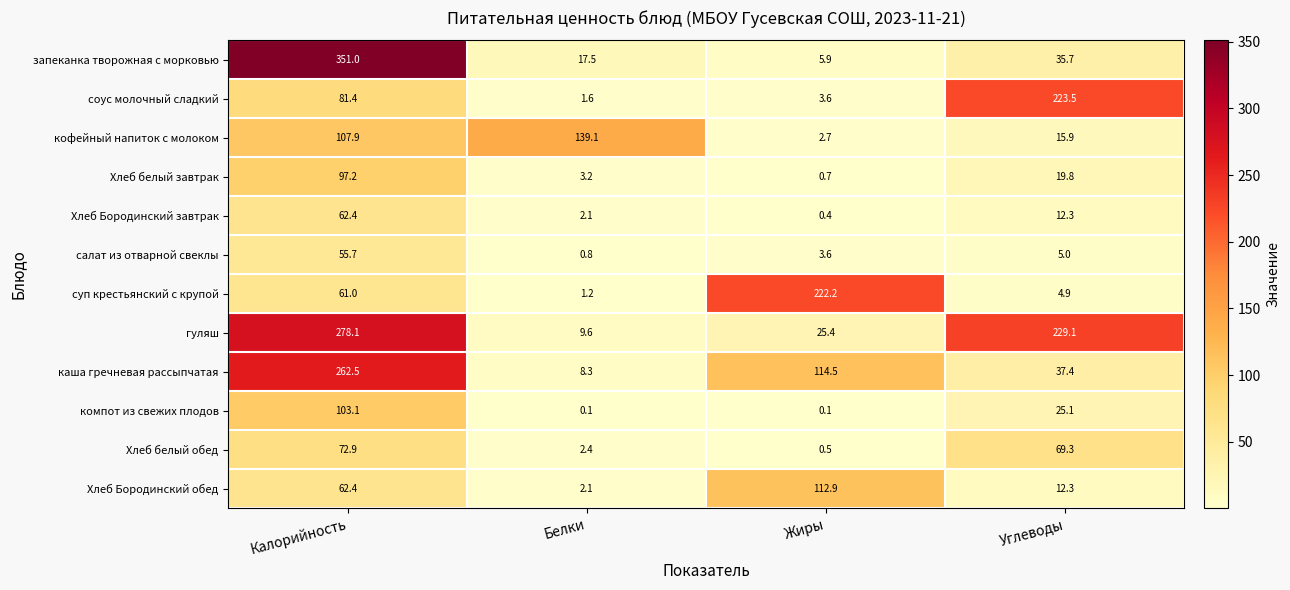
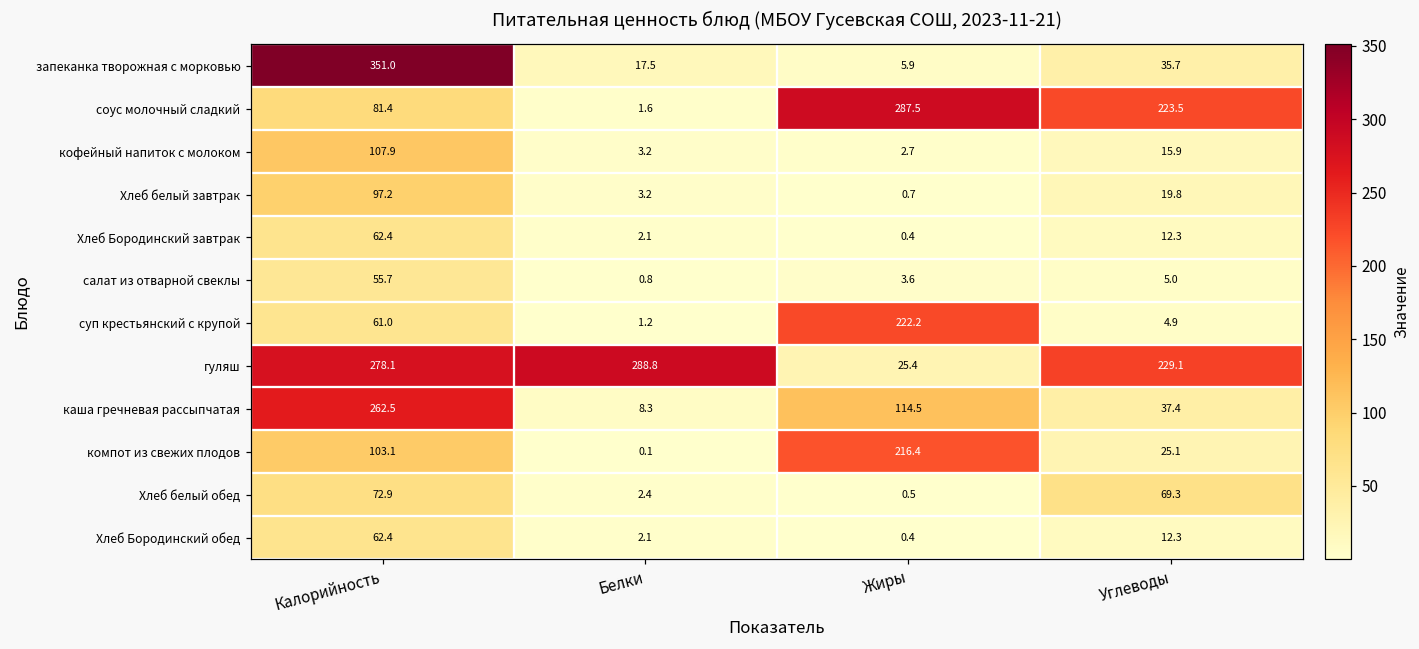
  {
    "запеканка творожная с морковью": {
      "Калорийность": 351.0,
      "Белки": 17.5,
      "Жиры": 5.9,
      "Углеводы": 35.7
    },
    "соус молочный сладкий": {
      "Калорийность": 81.4,
      "Белки": 1.6,
-     "Жиры": 3.6,
+     "Жиры": 287.5,
      "Углеводы": 223.5
    },
    "кофейный напиток с молоком": {
      "Калорийность": 107.9,
-     "Белки": 139.1,
+     "Белки": 3.2,
      "Жиры": 2.7,
      "Углеводы": 15.9
    },
    "Хлеб белый завтрак": {
      "Калорийность": 97.2,
      "Белки": 3.2,
      "Жиры": 0.7,
      "Углеводы": 19.8
    },
    "Хлеб Бородинский завтрак": {
      "Калорийность": 62.4,
      "Белки": 2.1,
      "Жиры": 0.4,
      "Углеводы": 12.3
    },
    "салат из отварной свеклы": {
      "Калорийность": 55.7,
      "Белки": 0.8,
      "Жиры": 3.6,
      "Углеводы": 5.0
    },
    "суп крестьянский с крупой": {
      "Калорийность": 61.0,
      "Белки": 1.2,
      "Жиры": 222.2,
      "Углеводы": 4.9
    },
    "гуляш": {
      "Калорийность": 278.1,
-     "Белки": 9.6,
+     "Белки": 288.8,
      "Жиры": 25.4,
      "Углеводы": 229.1
    },
    "каша гречневая рассыпчатая": {
      "Калорийность": 262.5,
      "Белки": 8.3,
      "Жиры": 114.5,
      "Углеводы": 37.4
    },
    "компот из свежих плодов": {
      "Калорийность": 103.1,
      "Белки": 0.1,
-     "Жиры": 0.1,
+     "Жиры": 216.4,
      "Углеводы": 25.1
    },
    "Хлеб белый обед": {
      "Калорийность": 72.9,
      "Белки": 2.4,
      "Жиры": 0.5,
      "Углеводы": 69.3
    },
    "Хлеб Бородинский обед": {
      "Калорийность": 62.4,
      "Белки": 2.1,
-     "Жиры": 112.9,
+     "Жиры": 0.4,
      "Углеводы": 12.3
    }
  }
